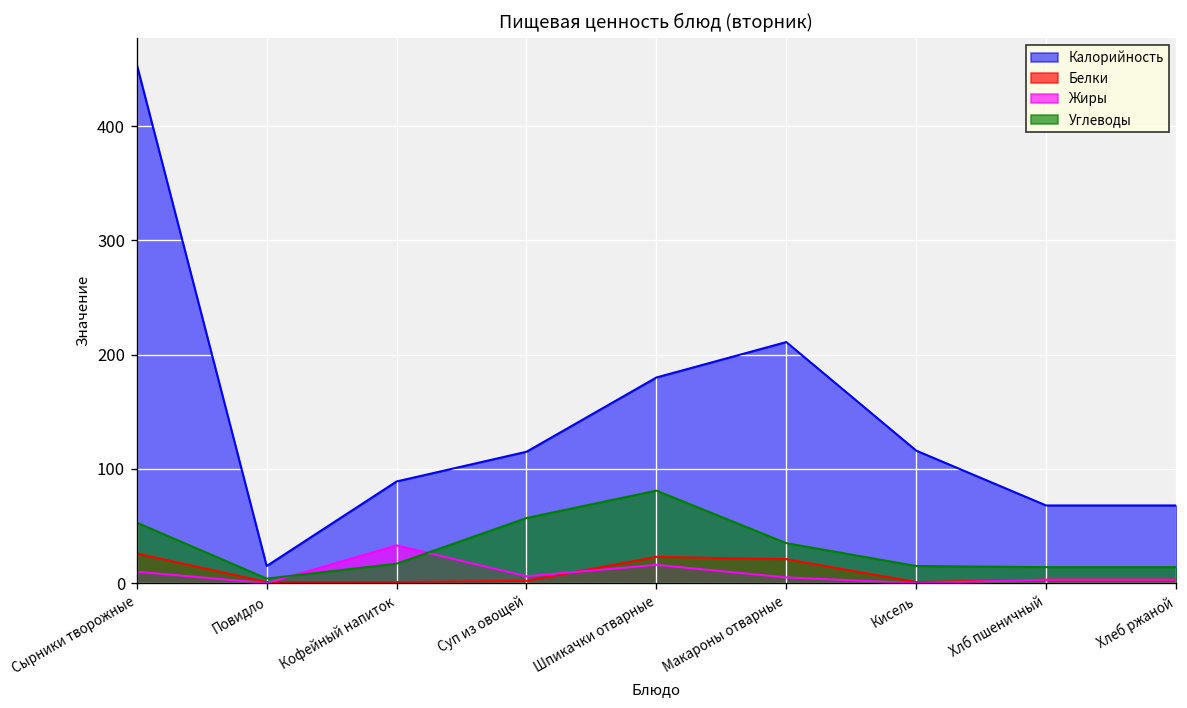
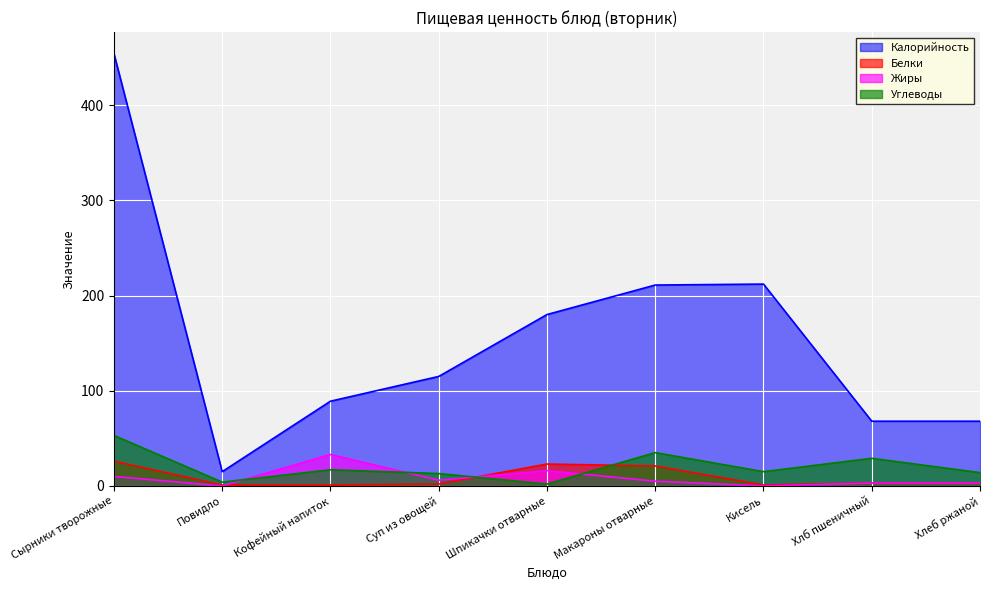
  {
    "Калорийность": {
      "Сырники творожные": 450,
      "Повидло": 20,
      "Кофейный напиток": 90,
      "Суп из овощей": 120,
      "Шпикачки отварные": 180,
      "Макароны отварные": 210,
-     "Кисель": 120,
+     "Кисель": 210,
      "Хлб пшеничный": 70,
      "Хлеб ржаной": 70
    },
    "Белки": {
      "Сырники творожные": 30,
      "Кофейный напиток": 0,
      "Суп из овощей": 0,
      "Шпикачки отварные": 20,
      "Макароны отварные": 20
    },
    "Жиры": {
      "Сырники творожные": 10,
      "Кофейный напиток": 30,
      "Суп из овощей": 10,
      "Шпикачки отварные": 20,
      "Макароны отварные": 10
    },
    "Углеводы": {
      "Сырники творожные": 50,
      "Повидло": 0,
      "Кофейный напиток": 20,
-     "Суп из овощей": 60,
-     "Шпикачки отварные": 80,
+     "Суп из овощей": 10,
+     "Шпикачки отварные": 0,
      "Макароны отварные": 40,
      "Кисель": 20,
-     "Хлб пшеничный": 10,
+     "Хлб пшеничный": 30,
      "Хлеб ржаной": 10
    }
  }
